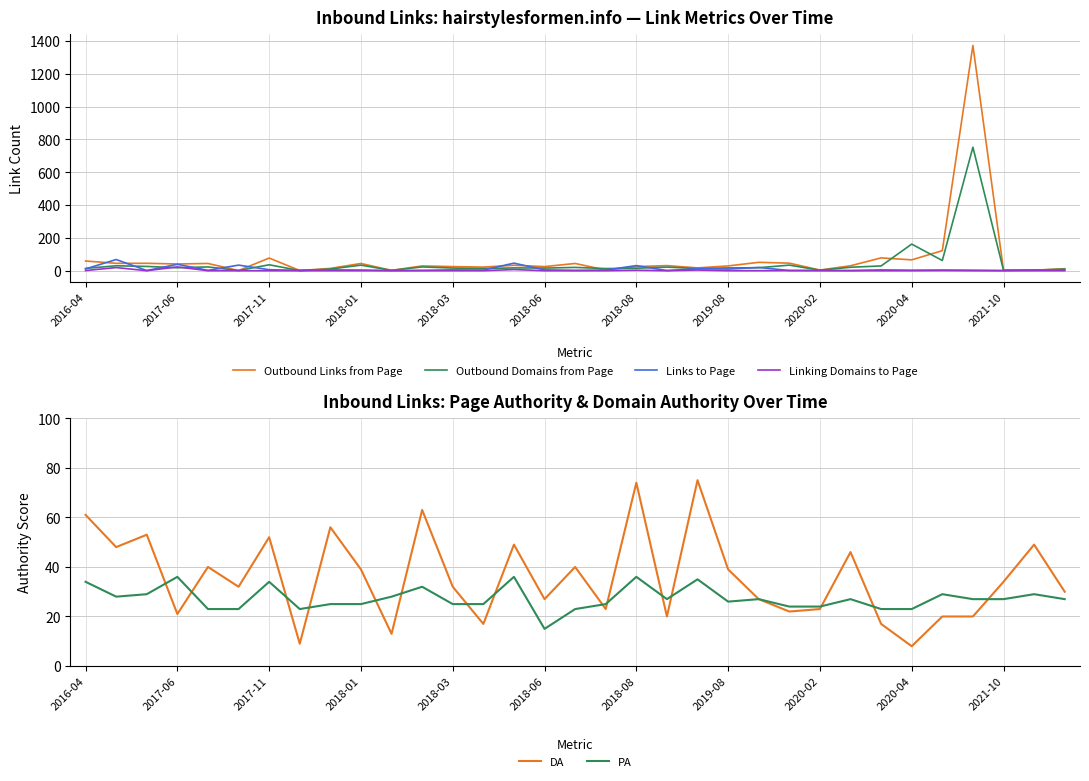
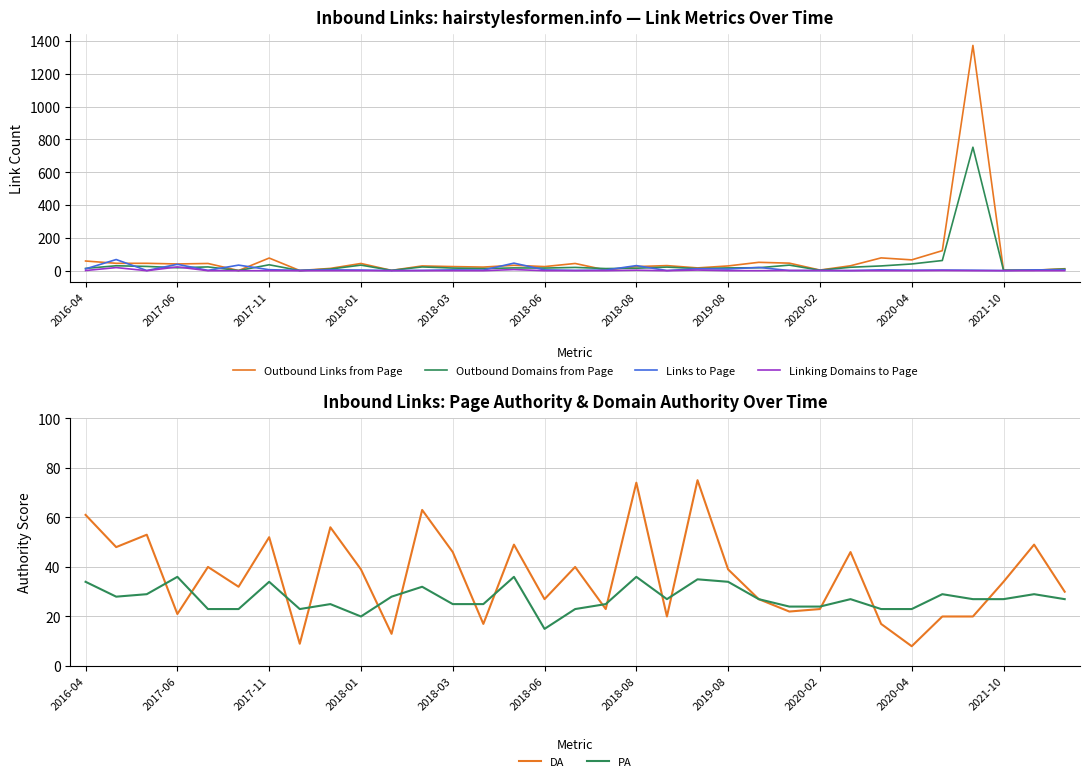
  {
    "Inbound Links: hairstylesformen.info — Link Metrics Over Time": {
      "Outbound Links from Page": {
        "2016-04": 60,
        "2017-11": 80,
        "2020-04": 70
      },
      "Outbound Domains from Page": {
        "2017-11": 40,
-       "2020-04": 160
+       "2020-04": 40
      }
    },
    "Inbound Links: Page Authority & Domain Authority Over Time": {
      "DA": {
        "2016-04": 61,
        "2017-06": 21,
        "2017-11": 52,
        "2018-01": 39,
-       "2018-03": 32,
+       "2018-03": 46,
        "2018-06": 27,
        "2018-08": 74,
        "2019-08": 39,
        "2020-04": 8,
        "2021-10": 34
      },
      "PA": {
        "2016-04": 34,
        "2017-06": 36,
        "2017-11": 34,
-       "2018-01": 25,
+       "2018-01": 20,
        "2018-03": 25,
        "2018-06": 15,
        "2018-08": 36,
-       "2019-08": 26,
+       "2019-08": 34,
        "2020-04": 23,
        "2021-10": 27
      }
    }
  }
